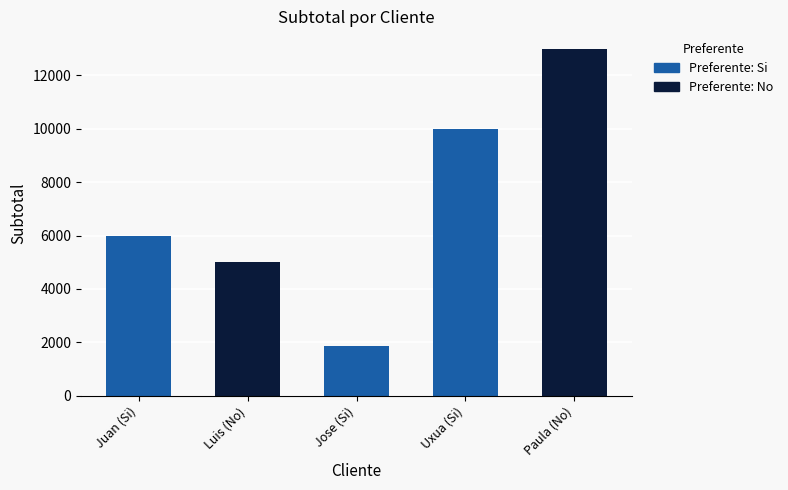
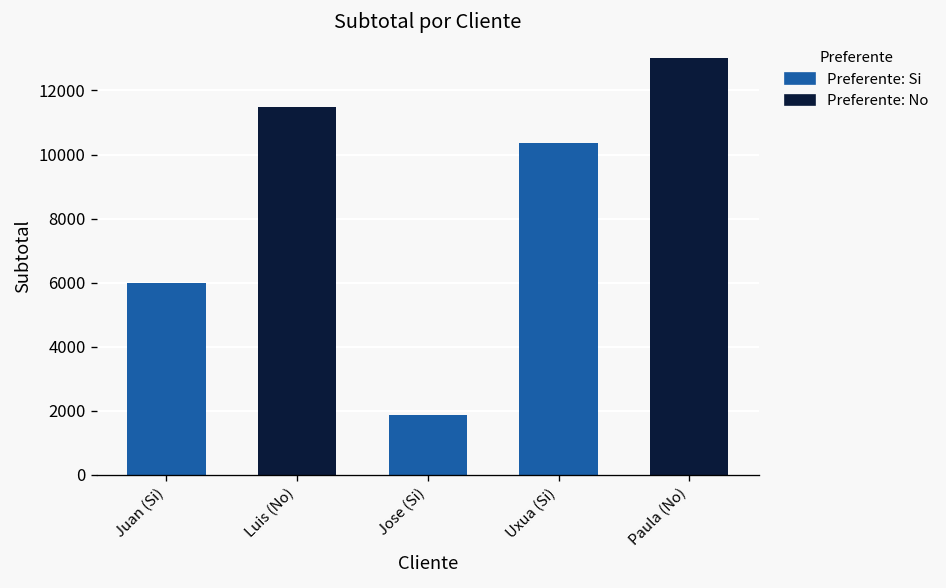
  {
    "Juan (Si)": 6000,
-   "Luis (No)": 5000,
+   "Luis (No)": 11500,
    "Jose (Si)": 1900,
-   "Uxua (Si)": 10000,
+   "Uxua (Si)": 10400,
    "Paula (No)": 13000
  }
